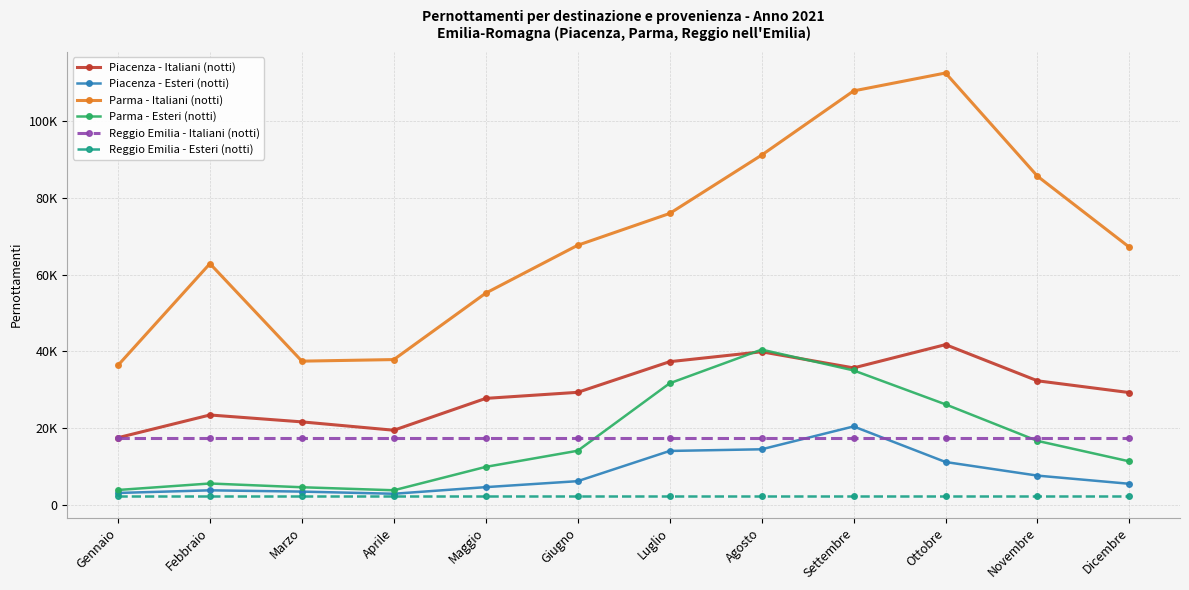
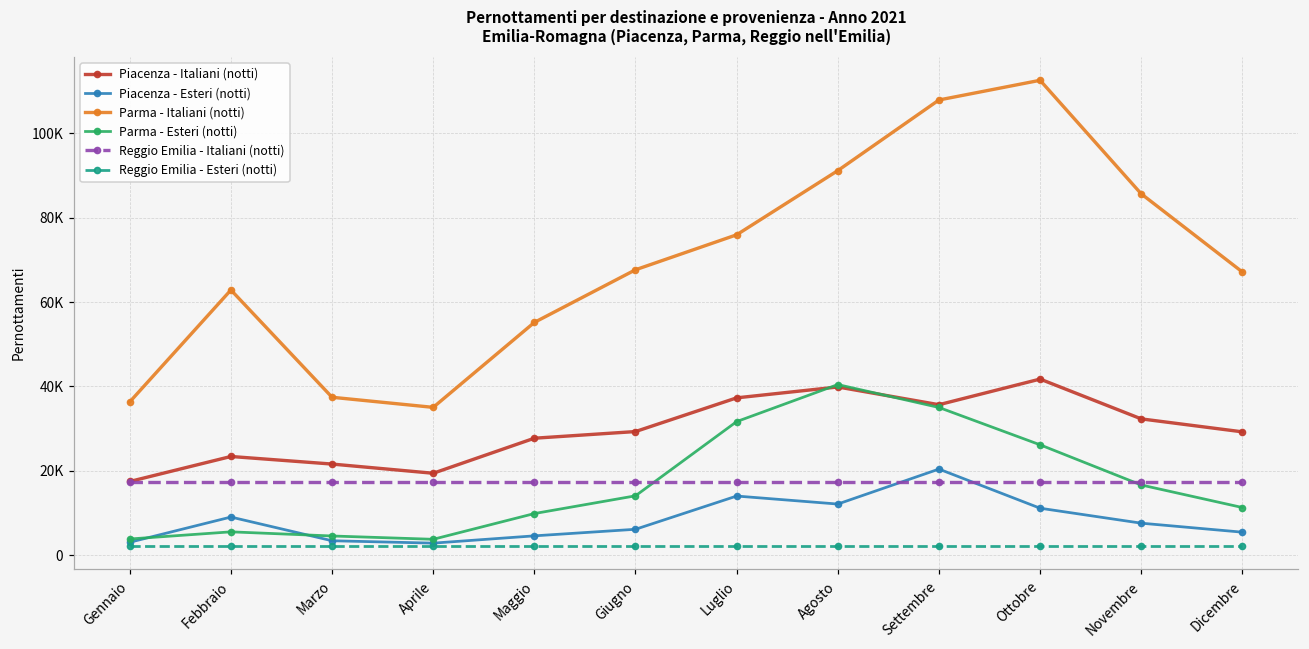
  {
    "Piacenza - Italiani (notti)": {
      "Febbraio": 23000,
      "Marzo": 22000,
      "Aprile": 19000,
      "Maggio": 28000,
      "Giugno": 29000,
      "Luglio": 37000,
      "Ottobre": 42000,
      "Novembre": 32000,
      "Dicembre": 29000
    },
    "Piacenza - Esteri (notti)": {
      "Gennaio": 3000,
-     "Febbraio": 4000,
+     "Febbraio": 9000,
      "Marzo": 3000,
      "Aprile": 3000,
      "Maggio": 5000,
      "Giugno": 6000,
      "Luglio": 14000,
-     "Agosto": 14000,
+     "Agosto": 12000,
      "Settembre": 20000,
      "Ottobre": 11000,
      "Novembre": 8000,
      "Dicembre": 5000
    },
    "Parma - Italiani (notti)": {
      "Gennaio": 36000,
      "Febbraio": 63000,
      "Marzo": 37000,
-     "Aprile": 38000,
+     "Aprile": 35000,
      "Maggio": 55000,
      "Giugno": 68000,
      "Luglio": 76000,
      "Agosto": 91000,
      "Settembre": 108000,
      "Ottobre": 113000,
      "Novembre": 86000,
      "Dicembre": 67000
    },
    "Reggio Emilia - Italiani (notti)": {
      "Febbraio": 17000,
      "Marzo": 17000,
      "Aprile": 17000,
      "Maggio": 17000,
      "Giugno": 17000,
      "Luglio": 17000,
      "Agosto": 17000,
      "Settembre": 17000,
      "Ottobre": 17000,
      "Novembre": 17000,
      "Dicembre": 17000
    }
  }
